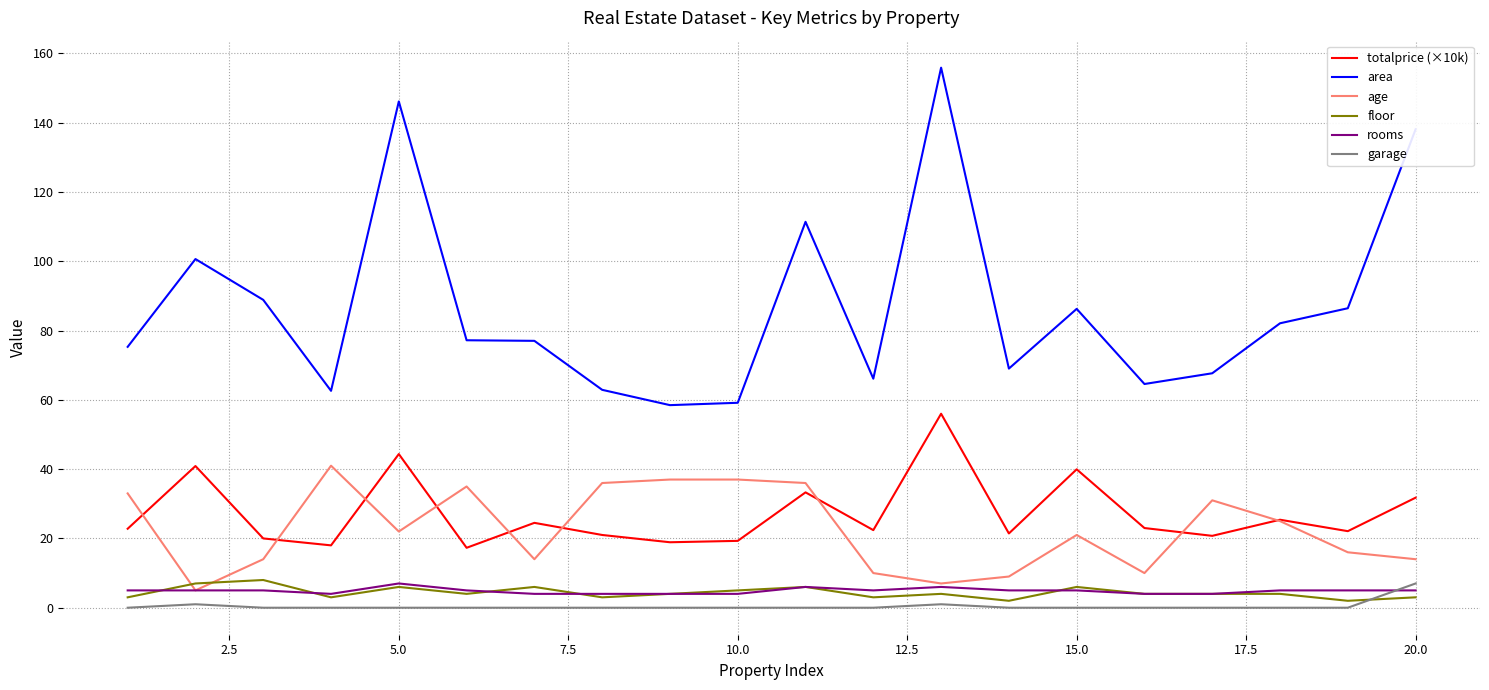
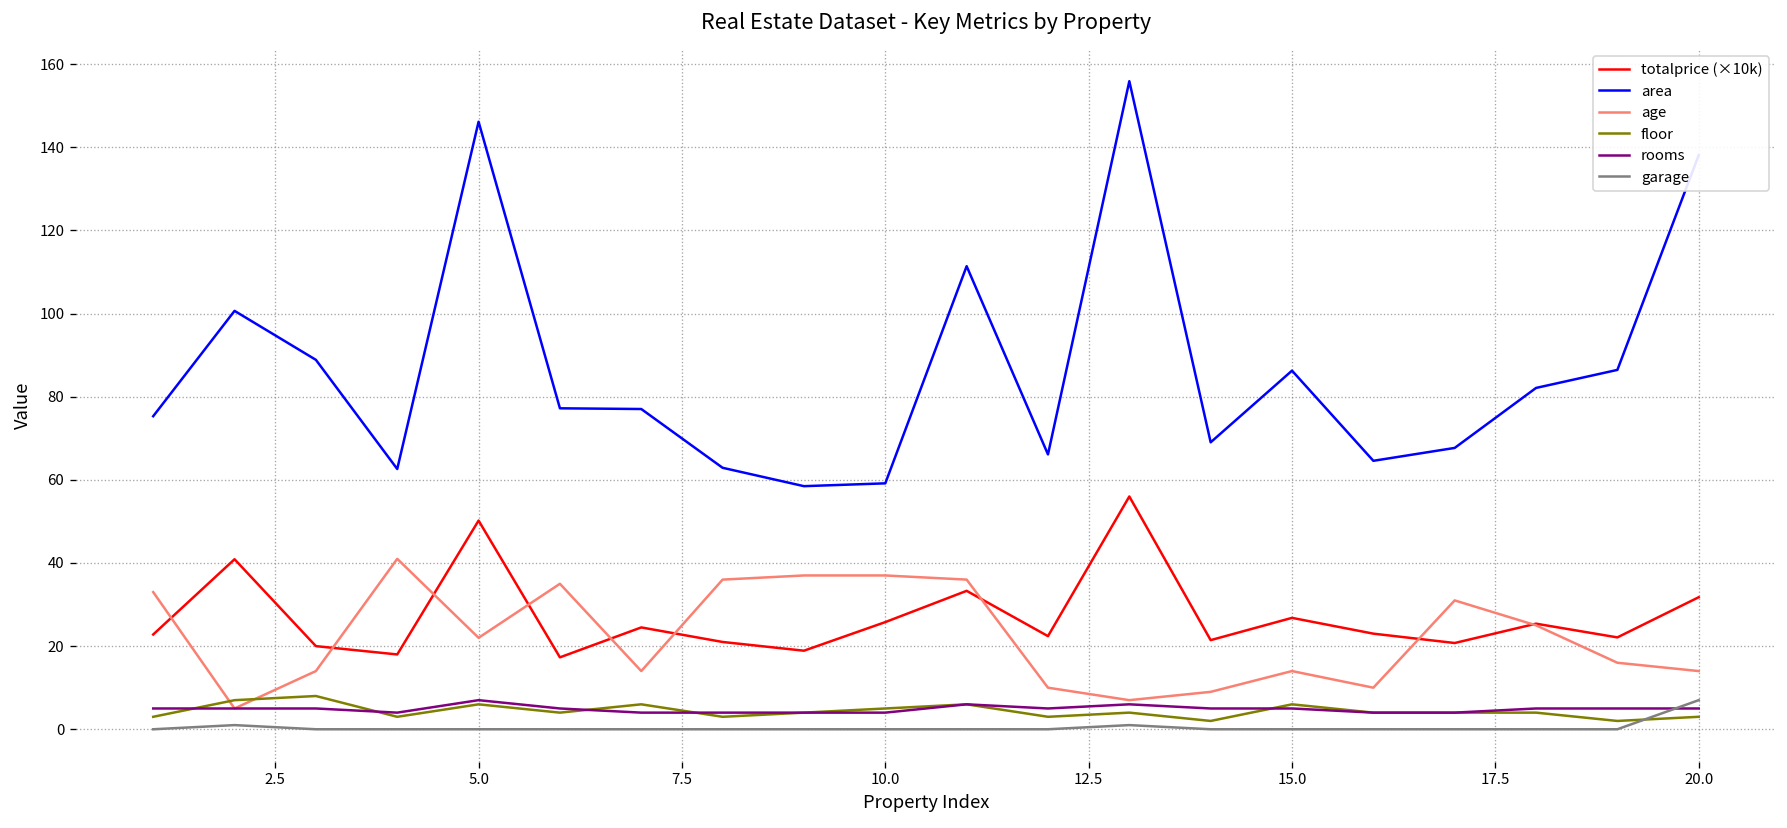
  {
    "totalprice (×10k)": {
-     "5.0": 44,
-     "10.0": 19,
-     "15.0": 40,
+     "5.0": 50,
+     "10.0": 26,
+     "15.0": 27,
      "20.0": 32
    },
    "area": {
      "5.0": 146,
      "10.0": 59,
      "15.0": 86
    },
    "age": {
      "5.0": 22,
      "10.0": 37,
-     "15.0": 21,
+     "15.0": 14,
      "20.0": 14
    },
    "floor": {
      "5.0": 6,
      "10.0": 5,
      "15.0": 6,
      "20.0": 3
    },
    "rooms": {
      "5.0": 7,
      "10.0": 4,
      "15.0": 5,
      "20.0": 5
    },
    "garage": {
      "5.0": 0,
      "10.0": 0,
      "15.0": 0,
      "20.0": 7
    }
  }
